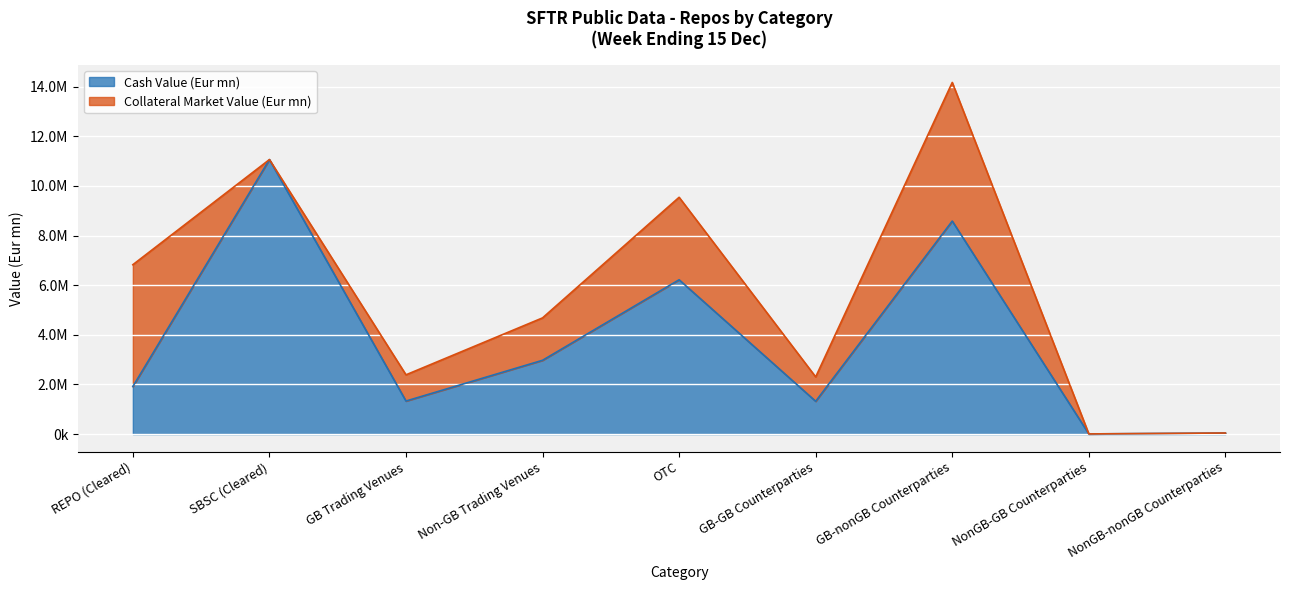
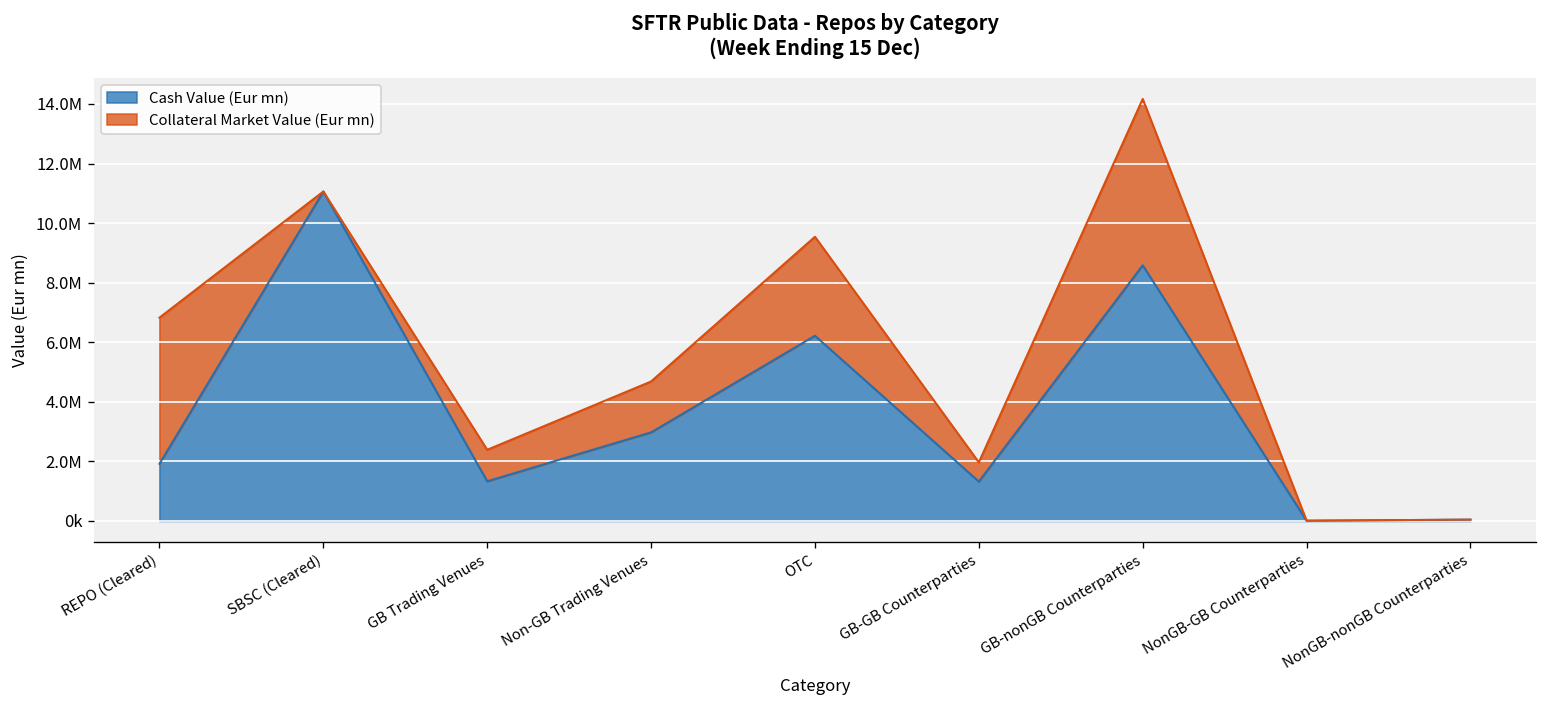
  {
    "Cash Value (Eur mn)": {
      "REPO (Cleared)": 1900000,
      "GB Trading Venues": 1300000,
      "Non-GB Trading Venues": 3000000,
      "OTC": 6200000,
      "GB-GB Counterparties": 1300000,
      "GB-nonGB Counterparties": 8600000
    },
    "Collateral Market Value (Eur mn)": {
      "REPO (Cleared)": 4900000,
      "GB Trading Venues": 1100000,
      "Non-GB Trading Venues": 1700000,
      "OTC": 3300000,
-     "GB-GB Counterparties": 1000000,
+     "GB-GB Counterparties": 600000,
      "GB-nonGB Counterparties": 5600000
    }
  }
